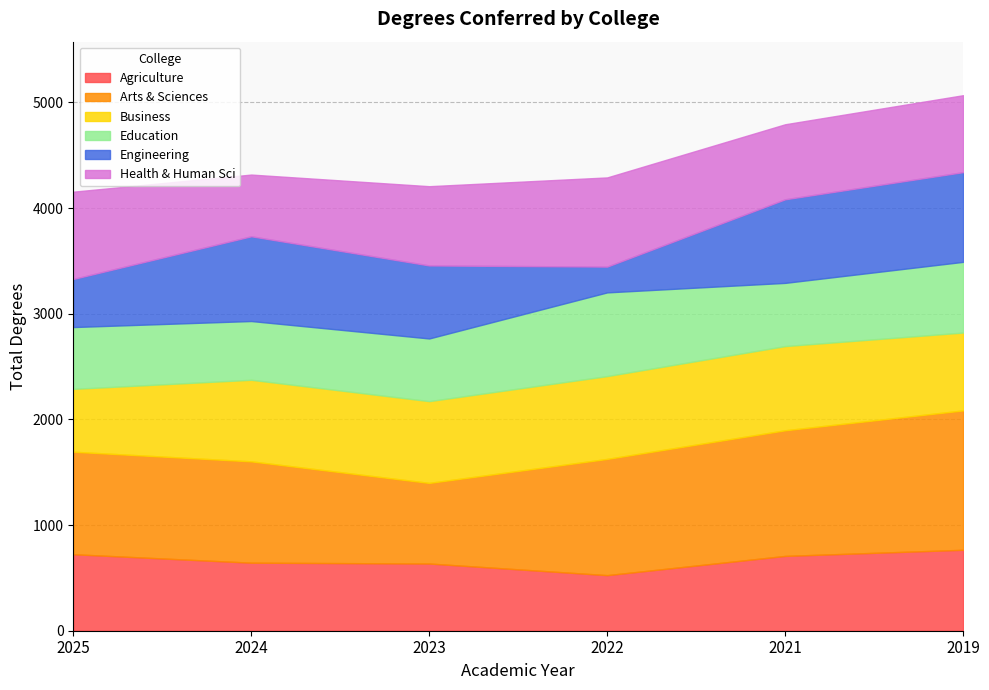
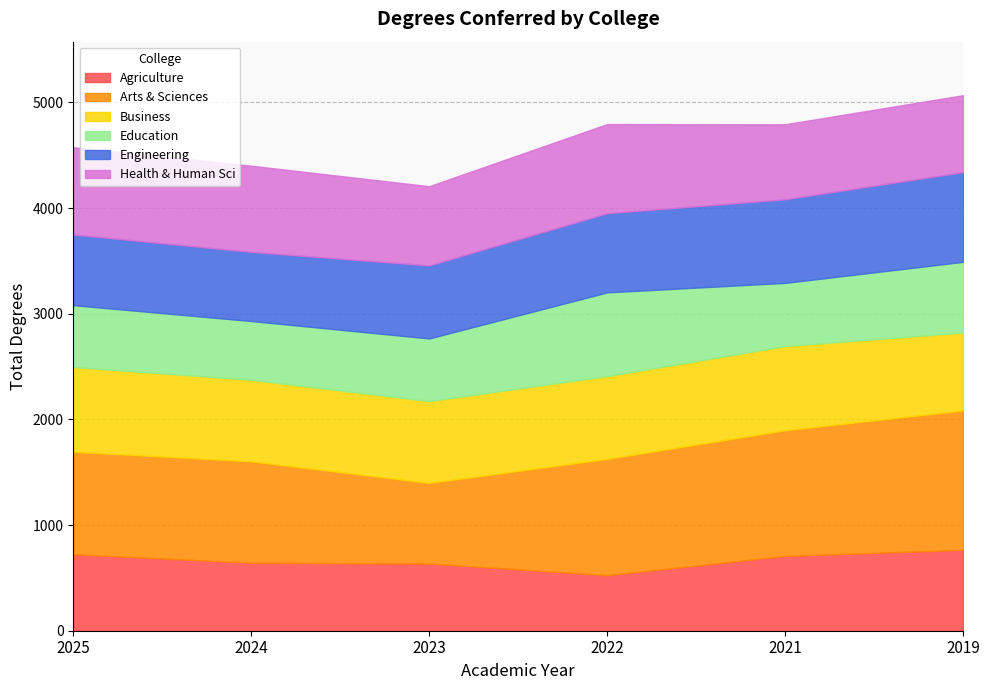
  {
    "Agriculture": {
      "2025": 720,
      "2024": 640,
      "2023": 640,
      "2022": 530,
      "2021": 710,
      "2019": 770
    },
    "Arts & Sciences": {
      "2025": 970,
      "2024": 960,
      "2023": 760,
      "2022": 1100,
      "2021": 1190,
      "2019": 1320
    },
    "Business": {
-     "2025": 600,
+     "2025": 800,
      "2024": 770,
      "2023": 770,
      "2022": 780,
      "2021": 800,
      "2019": 740
    },
    "Education": {
      "2025": 590,
      "2024": 560,
      "2023": 590,
      "2022": 790,
      "2021": 600,
      "2019": 670
    },
    "Engineering": {
-     "2025": 460,
-     "2024": 800,
+     "2025": 670,
+     "2024": 650,
      "2023": 690,
-     "2022": 240,
+     "2022": 750,
      "2021": 790,
      "2019": 850
    },
    "Health & Human Sci": {
      "2025": 830,
-     "2024": 580,
+     "2024": 820,
      "2023": 750,
      "2022": 840,
      "2021": 710,
      "2019": 730
    }
  }
